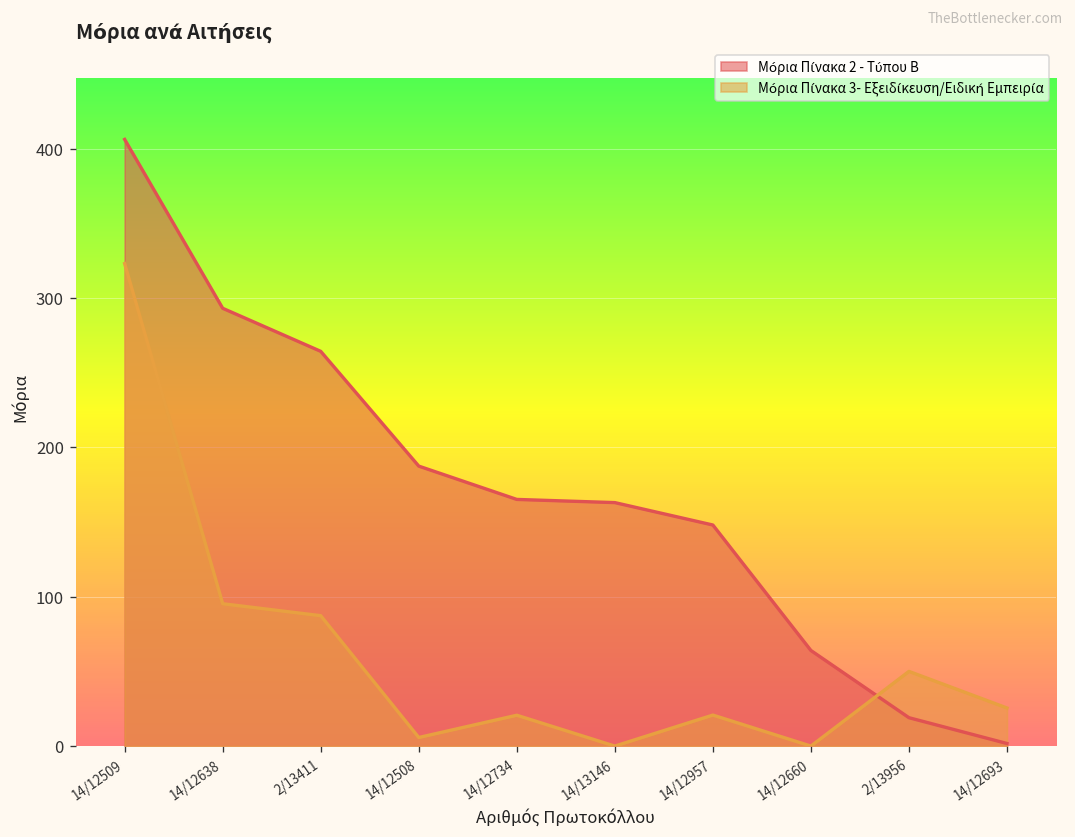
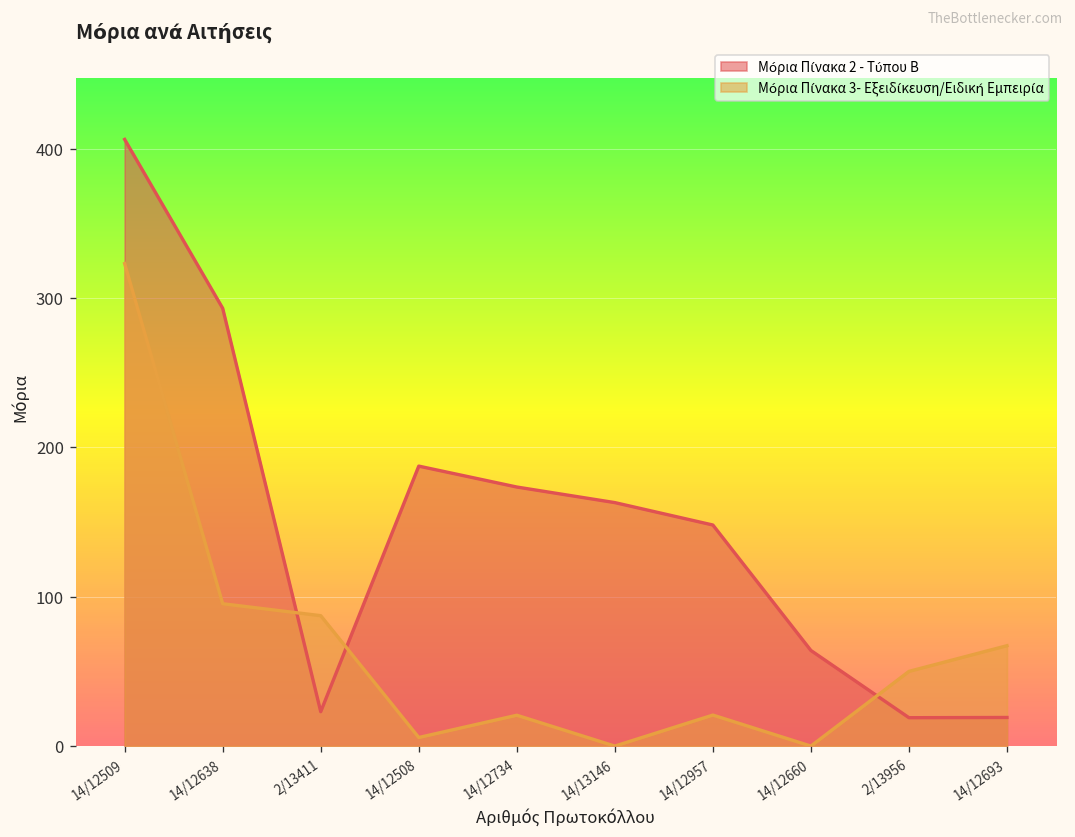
  {
    "Μόρια Πίνακα 2 - Τύπου Β": {
      "14/12509": 406,
      "14/12638": 293,
-     "2/13411": 264,
+     "2/13411": 23,
      "14/12508": 187,
-     "14/12734": 165,
+     "14/12734": 173,
      "14/13146": 163,
      "14/12957": 148,
      "14/12660": 64,
      "2/13956": 19,
-     "14/12693": 2
+     "14/12693": 19
    },
    "Μόρια Πίνακα 3- Εξειδίκευση/Ειδική Εμπειρία": {
      "14/12509": 323,
      "14/12638": 95,
      "2/13411": 87,
      "14/12508": 6,
      "14/12734": 21,
      "14/13146": 0,
      "14/12957": 21,
      "14/12660": 0,
      "2/13956": 50,
-     "14/12693": 26
+     "14/12693": 67
    }
  }
